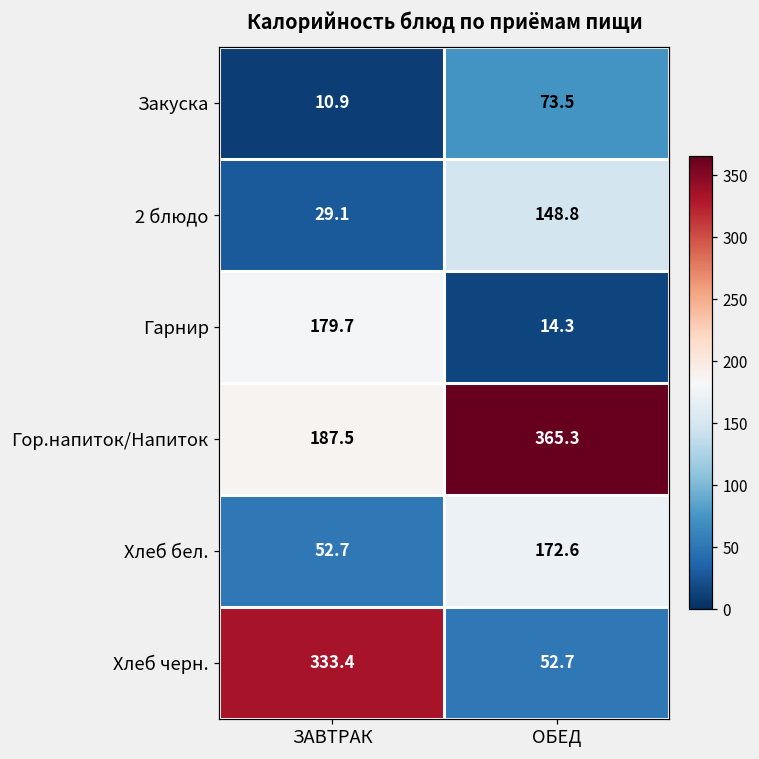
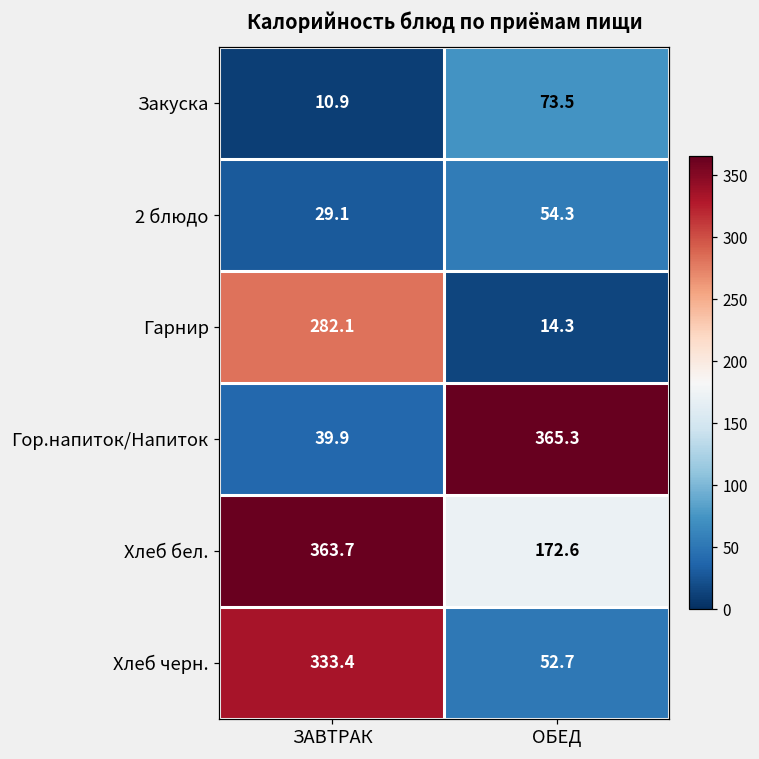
  {
    "Закуска": {
      "ЗАВТРАК": 10.9,
      "ОБЕД": 73.5
    },
    "2 блюдо": {
      "ЗАВТРАК": 29.1,
-     "ОБЕД": 148.8
+     "ОБЕД": 54.3
    },
    "Гарнир": {
-     "ЗАВТРАК": 179.7,
+     "ЗАВТРАК": 282.1,
      "ОБЕД": 14.3
    },
    "Гор.напиток/Напиток": {
-     "ЗАВТРАК": 187.5,
+     "ЗАВТРАК": 39.9,
      "ОБЕД": 365.3
    },
    "Хлеб бел.": {
-     "ЗАВТРАК": 52.7,
+     "ЗАВТРАК": 363.7,
      "ОБЕД": 172.6
    },
    "Хлеб черн.": {
      "ЗАВТРАК": 333.4,
      "ОБЕД": 52.7
    }
  }
